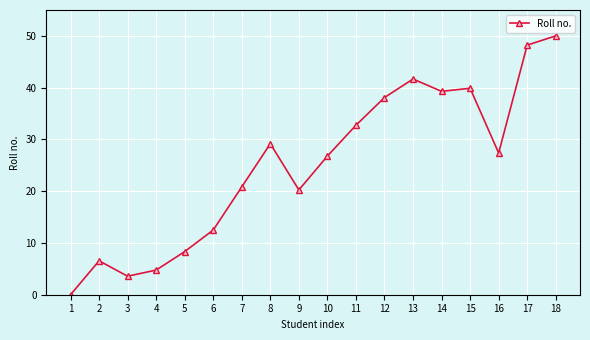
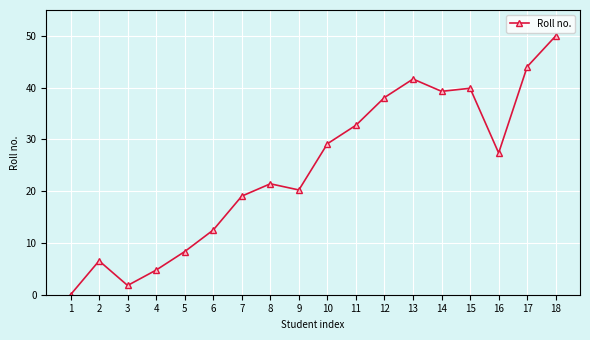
  {
    "1": 0,
    "2": 7,
-   "3": 4,
+   "3": 2,
    "4": 5,
    "5": 8,
    "6": 13,
-   "7": 21,
-   "8": 29,
+   "7": 19,
+   "8": 21,
    "9": 20,
-   "10": 27,
+   "10": 29,
    "11": 33,
    "12": 38,
    "13": 42,
    "14": 39,
    "15": 40,
    "16": 27,
-   "17": 48,
+   "17": 44,
    "18": 50
  }
